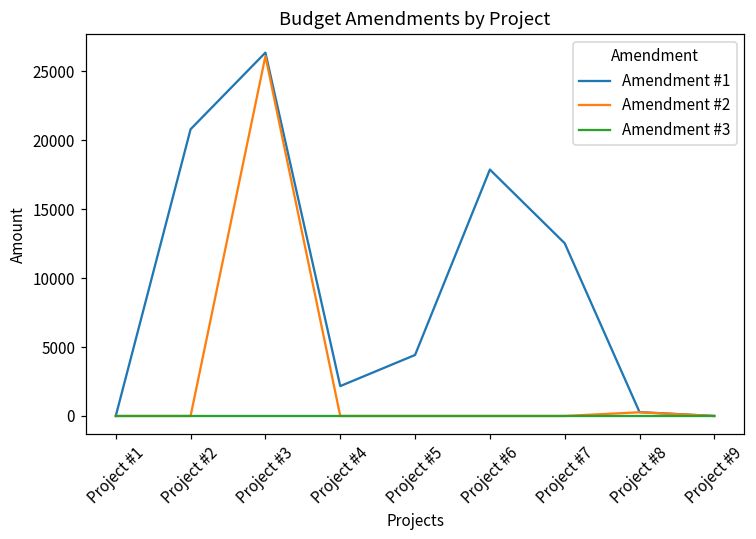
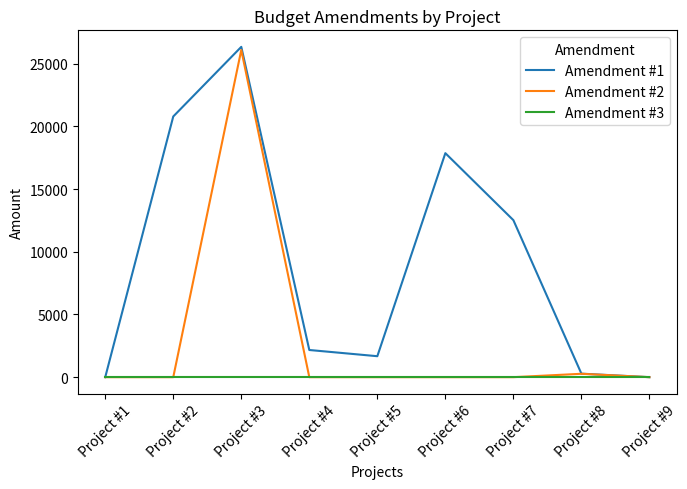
  {
    "Amendment #1": {
      "Project #2": 20800,
      "Project #3": 26400,
      "Project #4": 2200,
-     "Project #5": 4400,
+     "Project #5": 1700,
      "Project #6": 17900,
      "Project #7": 12500
    },
    "Amendment #2": {
      "Project #3": 26100
    },
    "Amendment #3": {
      "Project #3": 0,
      "Project #8": 0
    }
  }
